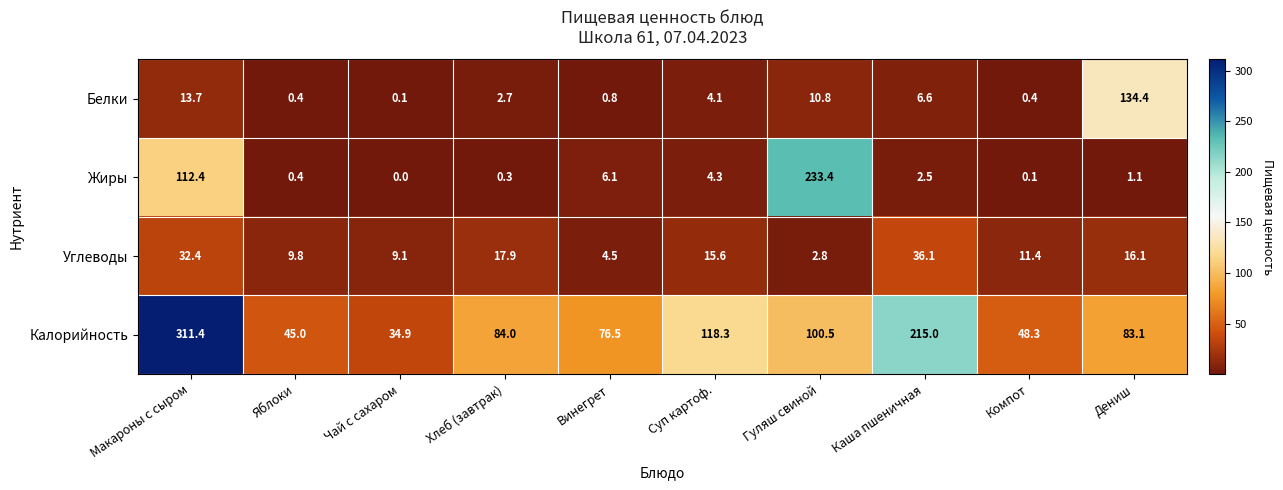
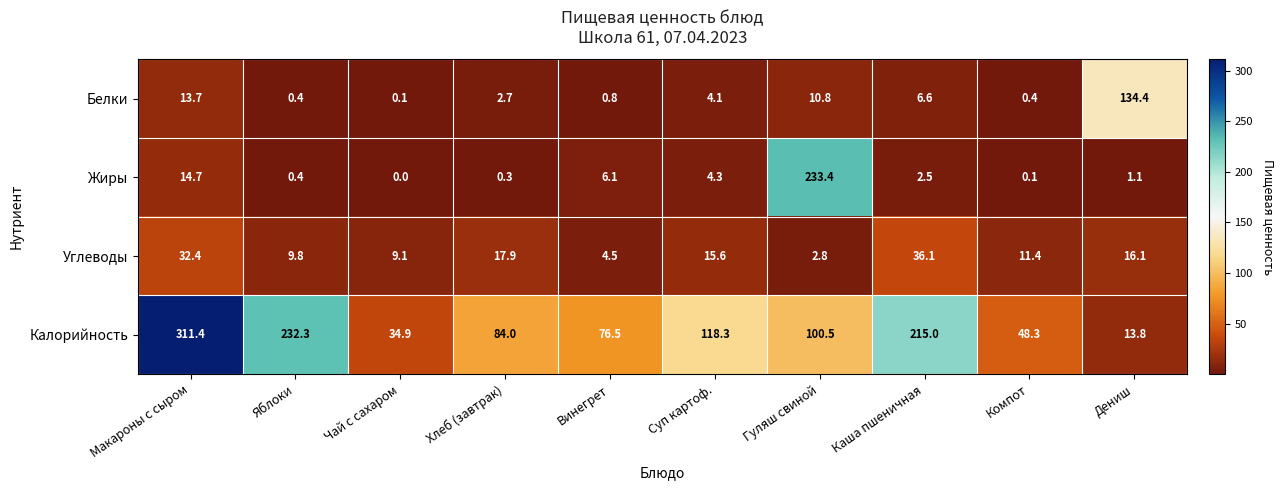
  {
    "Белки": {
      "Макароны с сыром": 13.7,
      "Яблоки": 0.4,
      "Чай с сахаром": 0.1,
      "Хлеб (завтрак)": 2.7,
      "Винегрет": 0.8,
      "Суп картоф.": 4.1,
      "Гуляш свиной": 10.8,
      "Каша пшеничная": 6.6,
      "Компот": 0.4,
      "Дениш": 134.4
    },
    "Жиры": {
-     "Макароны с сыром": 112.4,
+     "Макароны с сыром": 14.7,
      "Яблоки": 0.4,
      "Чай с сахаром": 0.0,
      "Хлеб (завтрак)": 0.3,
      "Винегрет": 6.1,
      "Суп картоф.": 4.3,
      "Гуляш свиной": 233.4,
      "Каша пшеничная": 2.5,
      "Компот": 0.1,
      "Дениш": 1.1
    },
    "Углеводы": {
      "Макароны с сыром": 32.4,
      "Яблоки": 9.8,
      "Чай с сахаром": 9.1,
      "Хлеб (завтрак)": 17.9,
      "Винегрет": 4.5,
      "Суп картоф.": 15.6,
      "Гуляш свиной": 2.8,
      "Каша пшеничная": 36.1,
      "Компот": 11.4,
      "Дениш": 16.1
    },
    "Калорийность": {
      "Макароны с сыром": 311.4,
-     "Яблоки": 45.0,
+     "Яблоки": 232.3,
      "Чай с сахаром": 34.9,
      "Хлеб (завтрак)": 84.0,
      "Винегрет": 76.5,
      "Суп картоф.": 118.3,
      "Гуляш свиной": 100.5,
      "Каша пшеничная": 215.0,
      "Компот": 48.3,
-     "Дениш": 83.1
+     "Дениш": 13.8
    }
  }
